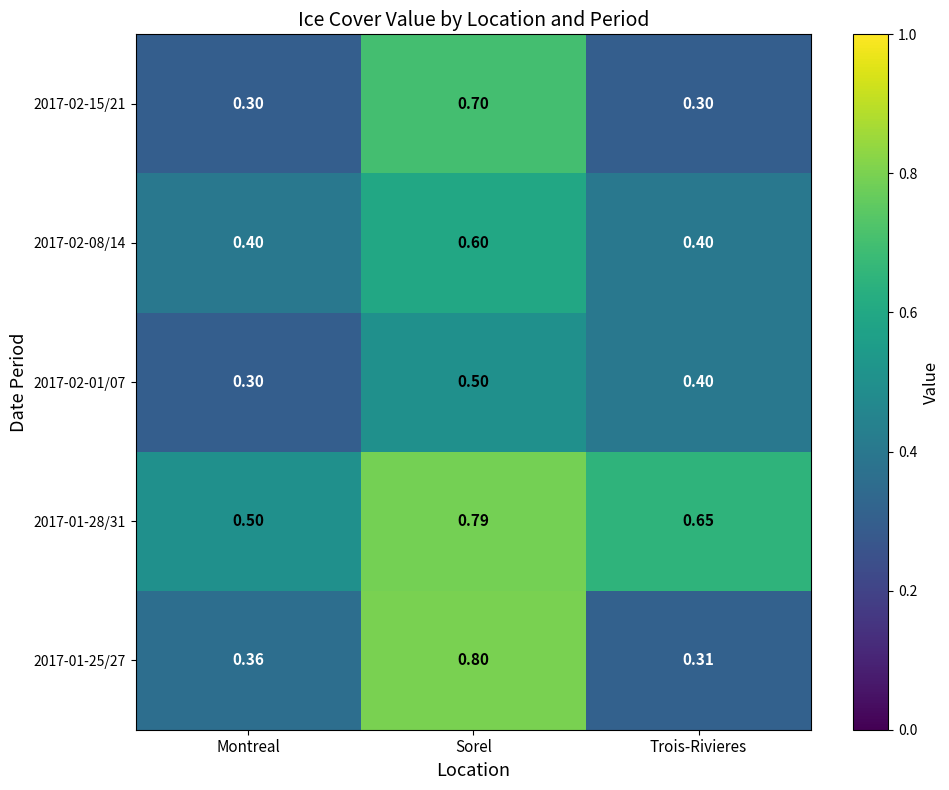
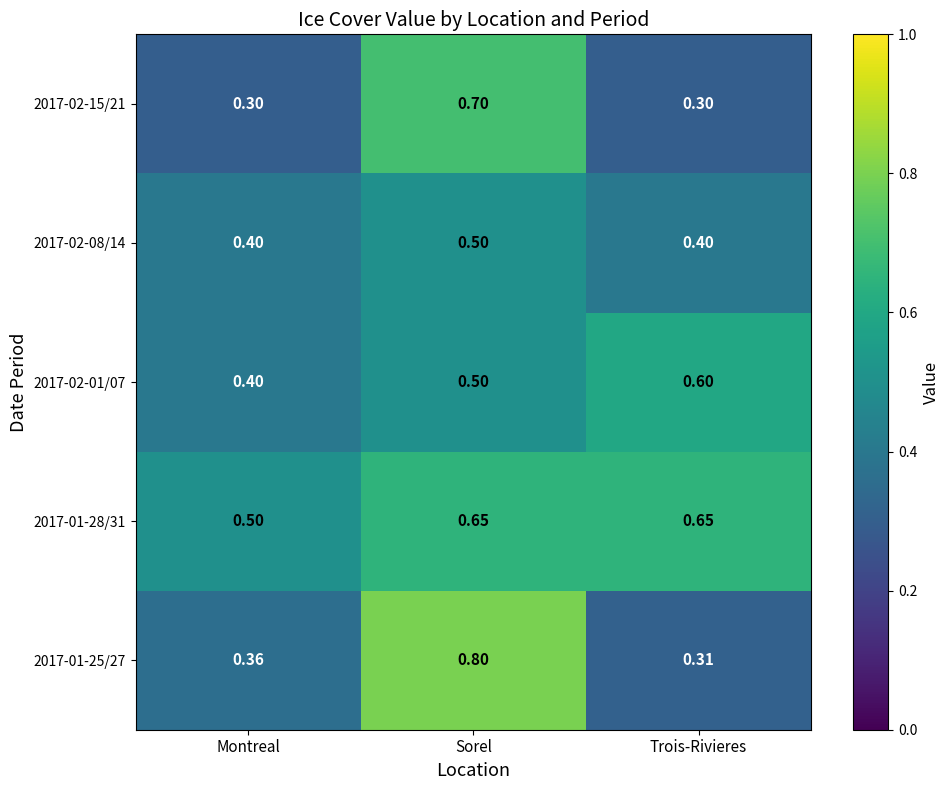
  {
    "2017-02-15/21": {
      "Montreal": 0.30,
      "Sorel": 0.70,
      "Trois-Rivieres": 0.30
    },
    "2017-02-08/14": {
      "Montreal": 0.40,
-     "Sorel": 0.60,
+     "Sorel": 0.50,
      "Trois-Rivieres": 0.40
    },
    "2017-02-01/07": {
-     "Montreal": 0.30,
+     "Montreal": 0.40,
      "Sorel": 0.50,
-     "Trois-Rivieres": 0.40
+     "Trois-Rivieres": 0.60
    },
    "2017-01-28/31": {
      "Montreal": 0.50,
-     "Sorel": 0.79,
+     "Sorel": 0.65,
      "Trois-Rivieres": 0.65
    },
    "2017-01-25/27": {
      "Montreal": 0.36,
      "Sorel": 0.80,
      "Trois-Rivieres": 0.31
    }
  }
